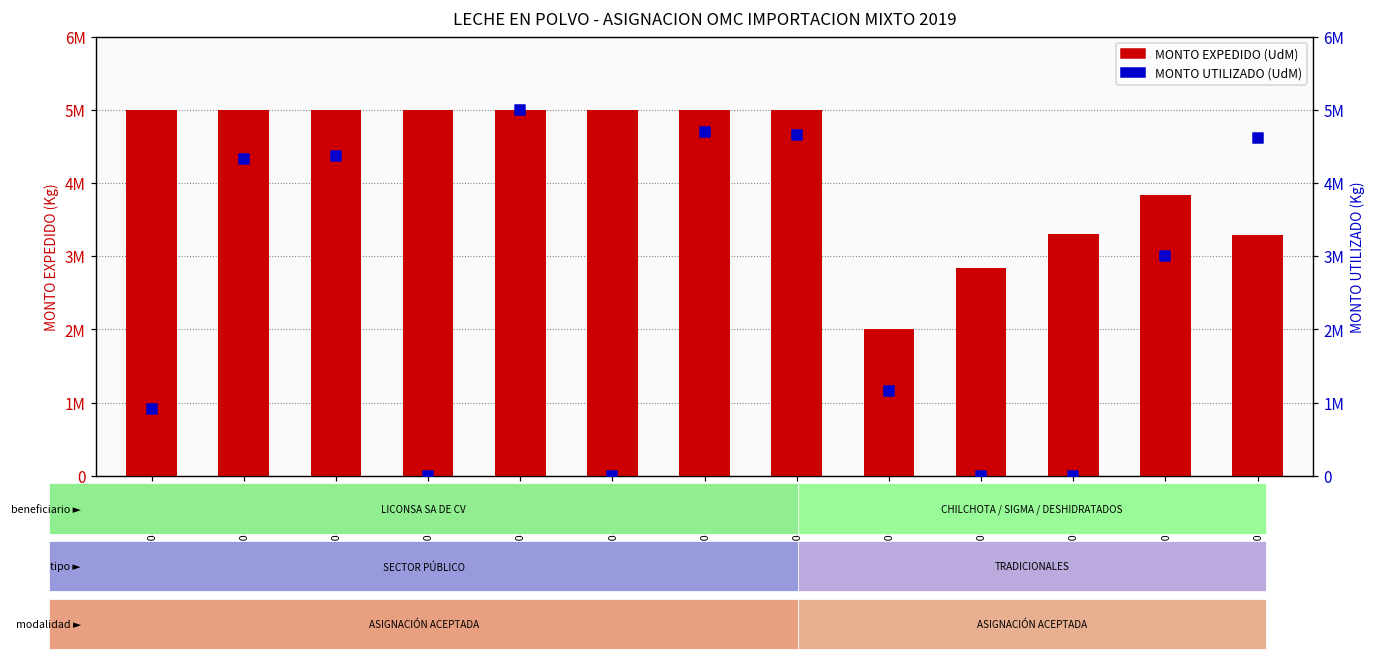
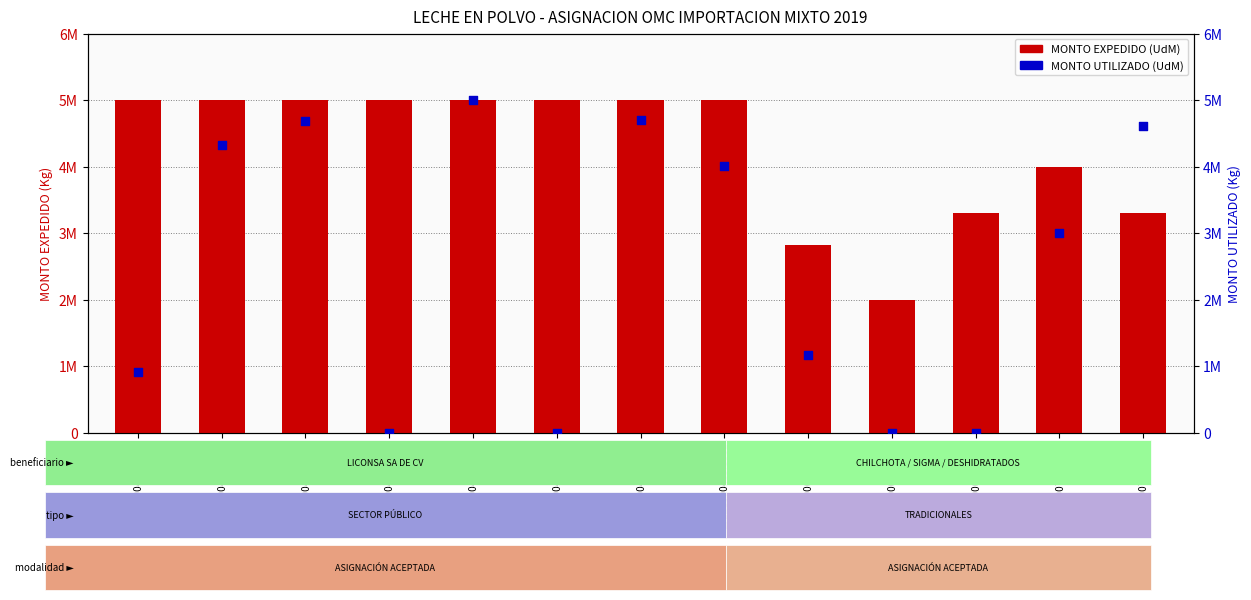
  {
    "MONTO EXPEDIDO (UdM)": {
      "19LEC000492/9901": 5000000,
      "19LEC000488/9901": 5000000,
      "19LEC000491/9901": 5000000,
      "19LEC000494/9901": 5000000,
      "19LEC000487/9901": 5000000,
      "19LEC000493/9901": 5000000,
      "19LEC000490/9901": 5000000,
      "19LEC000489/9901": 5000000,
-     "19LEC000689/1017": 2000000,
-     "19LEC000691/1017": 2800000,
+     "19LEC000689/1017": 2800000,
+     "19LEC000691/1017": 2000000,
      "19LEC000690/1017": 3300000,
-     "19LEC000780/1424": 3800000,
+     "19LEC000780/1424": 4000000,
      "19LEC000722/1118": 3300000
    },
    "MONTO UTILIZADO (UdM)": {
-     "19LEC000491/9901": 4400000,
-     "19LEC000489/9901": 4700000
+     "19LEC000491/9901": 4700000,
+     "19LEC000489/9901": 4000000
    }
  }
